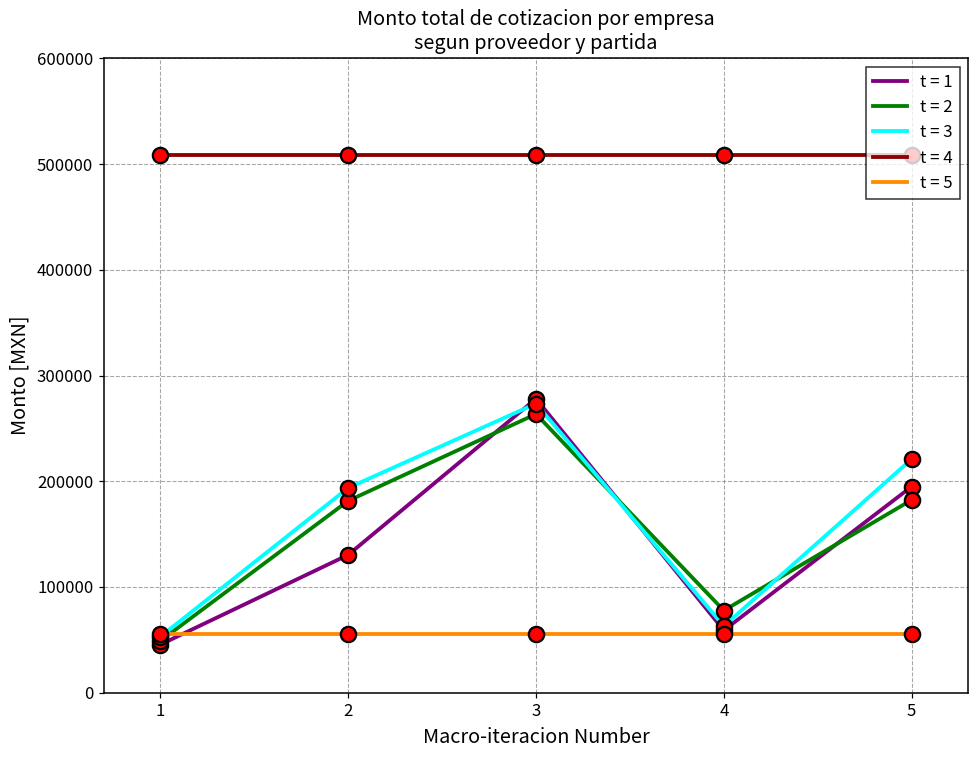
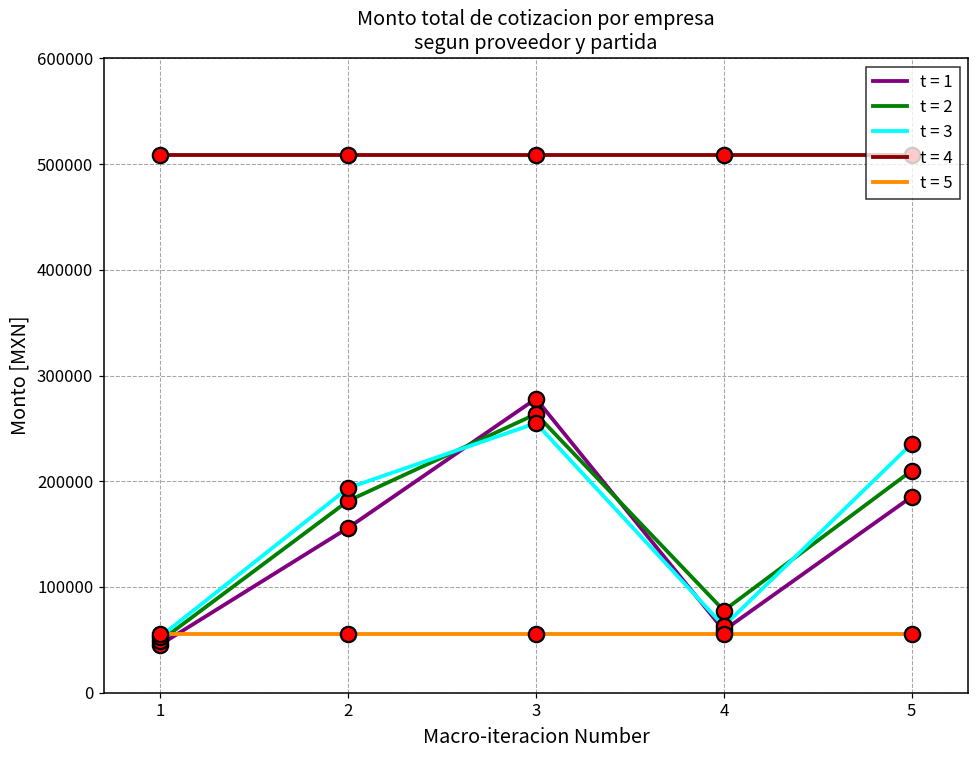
  {
    "t = 1": {
      "1": 50000,
-     "2": 130000,
+     "2": 160000,
      "3": 280000,
      "4": 60000,
-     "5": 200000
+     "5": 190000
    },
    "t = 2": {
      "1": 50000,
      "2": 180000,
      "3": 260000,
      "4": 80000,
-     "5": 180000
+     "5": 210000
    },
    "t = 3": {
      "2": 190000,
-     "3": 270000,
+     "3": 260000,
      "4": 60000,
-     "5": 220000
+     "5": 240000
    },
    "t = 4": {
      "1": 510000,
      "2": 510000,
      "3": 510000,
      "4": 510000
    },
    "t = 5": {
      "2": 60000,
      "3": 60000,
      "4": 60000,
      "5": 60000
    }
  }
